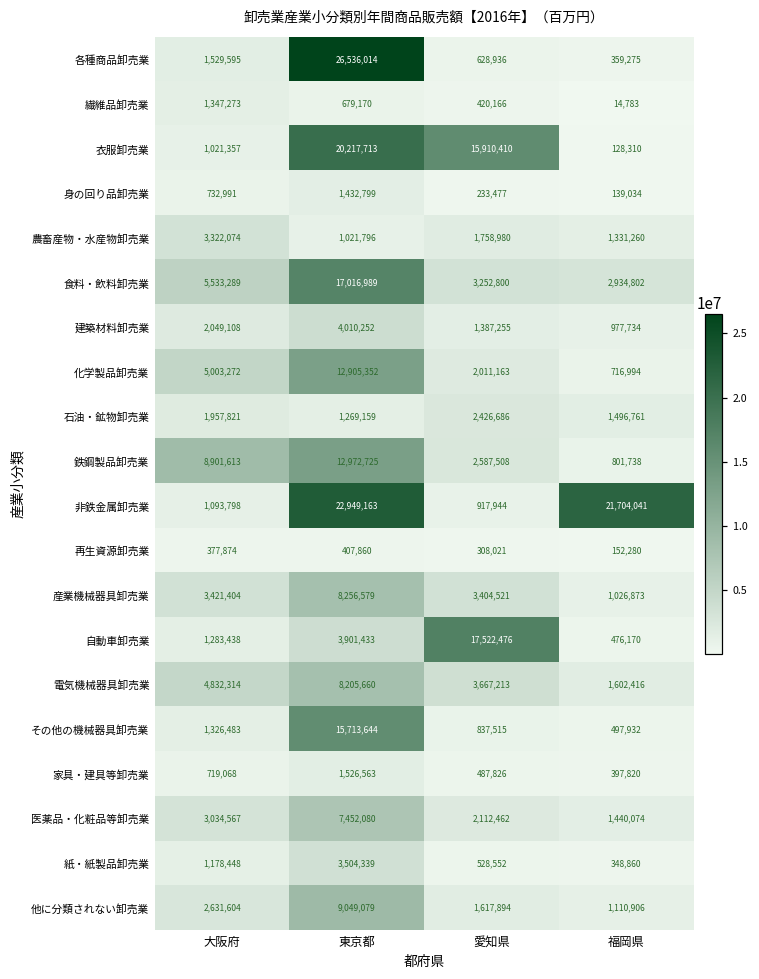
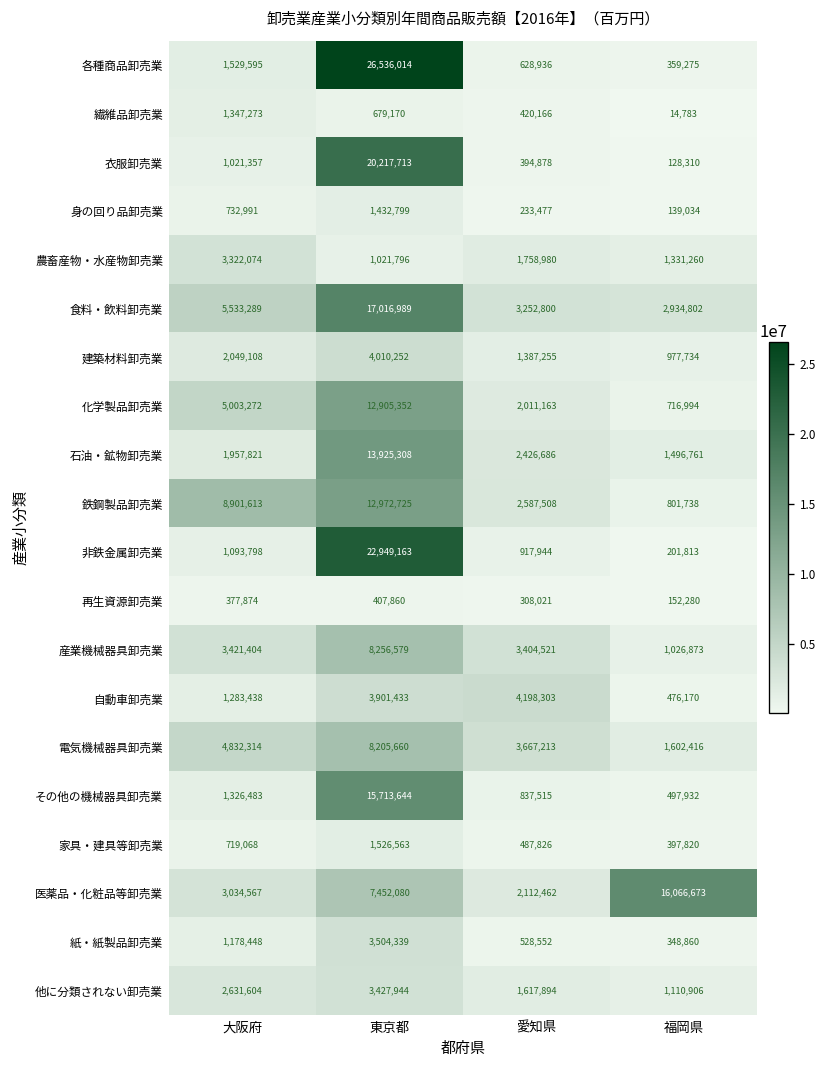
  {
    "各種商品卸売業": {
      "大阪府": "1,529,595",
      "東京都": "26,536,014",
      "愛知県": "628,936",
      "福岡県": "359,275"
    },
    "繊維品卸売業": {
      "大阪府": "1,347,273",
      "東京都": "679,170",
      "愛知県": "420,166",
      "福岡県": "14,783"
    },
    "衣服卸売業": {
      "大阪府": "1,021,357",
      "東京都": "20,217,713",
-     "愛知県": "15,910,410",
+     "愛知県": "394,878",
      "福岡県": "128,310"
    },
    "身の回り品卸売業": {
      "大阪府": "732,991",
      "東京都": "1,432,799",
      "愛知県": "233,477",
      "福岡県": "139,034"
    },
    "農畜産物・水産物卸売業": {
      "大阪府": "3,322,074",
      "東京都": "1,021,796",
      "愛知県": "1,758,980",
      "福岡県": "1,331,260"
    },
    "食料・飲料卸売業": {
      "大阪府": "5,533,289",
      "東京都": "17,016,989",
      "愛知県": "3,252,800",
      "福岡県": "2,934,802"
    },
    "建築材料卸売業": {
      "大阪府": "2,049,108",
      "東京都": "4,010,252",
      "愛知県": "1,387,255",
      "福岡県": "977,734"
    },
    "化学製品卸売業": {
      "大阪府": "5,003,272",
      "東京都": "12,905,352",
      "愛知県": "2,011,163",
      "福岡県": "716,994"
    },
    "石油・鉱物卸売業": {
      "大阪府": "1,957,821",
-     "東京都": "1,269,159",
+     "東京都": "13,925,308",
      "愛知県": "2,426,686",
      "福岡県": "1,496,761"
    },
    "鉄鋼製品卸売業": {
      "大阪府": "8,901,613",
      "東京都": "12,972,725",
      "愛知県": "2,587,508",
      "福岡県": "801,738"
    },
    "非鉄金属卸売業": {
      "大阪府": "1,093,798",
      "東京都": "22,949,163",
      "愛知県": "917,944",
-     "福岡県": "21,704,041"
+     "福岡県": "201,813"
    },
    "再生資源卸売業": {
      "大阪府": "377,874",
      "東京都": "407,860",
      "愛知県": "308,021",
      "福岡県": "152,280"
    },
    "産業機械器具卸売業": {
      "大阪府": "3,421,404",
      "東京都": "8,256,579",
      "愛知県": "3,404,521",
      "福岡県": "1,026,873"
    },
    "自動車卸売業": {
      "大阪府": "1,283,438",
      "東京都": "3,901,433",
-     "愛知県": "17,522,476",
+     "愛知県": "4,198,303",
      "福岡県": "476,170"
    },
    "電気機械器具卸売業": {
      "大阪府": "4,832,314",
      "東京都": "8,205,660",
      "愛知県": "3,667,213",
      "福岡県": "1,602,416"
    },
    "その他の機械器具卸売業": {
      "大阪府": "1,326,483",
      "東京都": "15,713,644",
      "愛知県": "837,515",
      "福岡県": "497,932"
    },
    "家具・建具等卸売業": {
      "大阪府": "719,068",
      "東京都": "1,526,563",
      "愛知県": "487,826",
      "福岡県": "397,820"
    },
    "医薬品・化粧品等卸売業": {
      "大阪府": "3,034,567",
      "東京都": "7,452,080",
      "愛知県": "2,112,462",
-     "福岡県": "1,440,074"
+     "福岡県": "16,066,673"
    },
    "紙・紙製品卸売業": {
      "大阪府": "1,178,448",
      "東京都": "3,504,339",
      "愛知県": "528,552",
      "福岡県": "348,860"
    },
    "他に分類されない卸売業": {
      "大阪府": "2,631,604",
-     "東京都": "9,049,079",
+     "東京都": "3,427,944",
      "愛知県": "1,617,894",
      "福岡県": "1,110,906"
    }
  }
